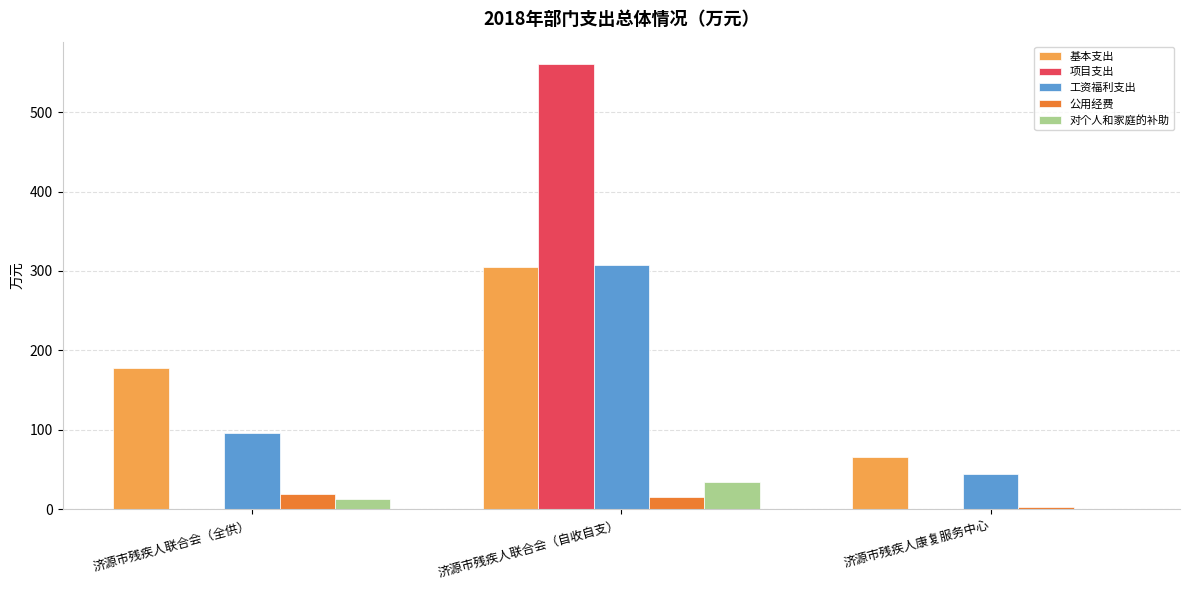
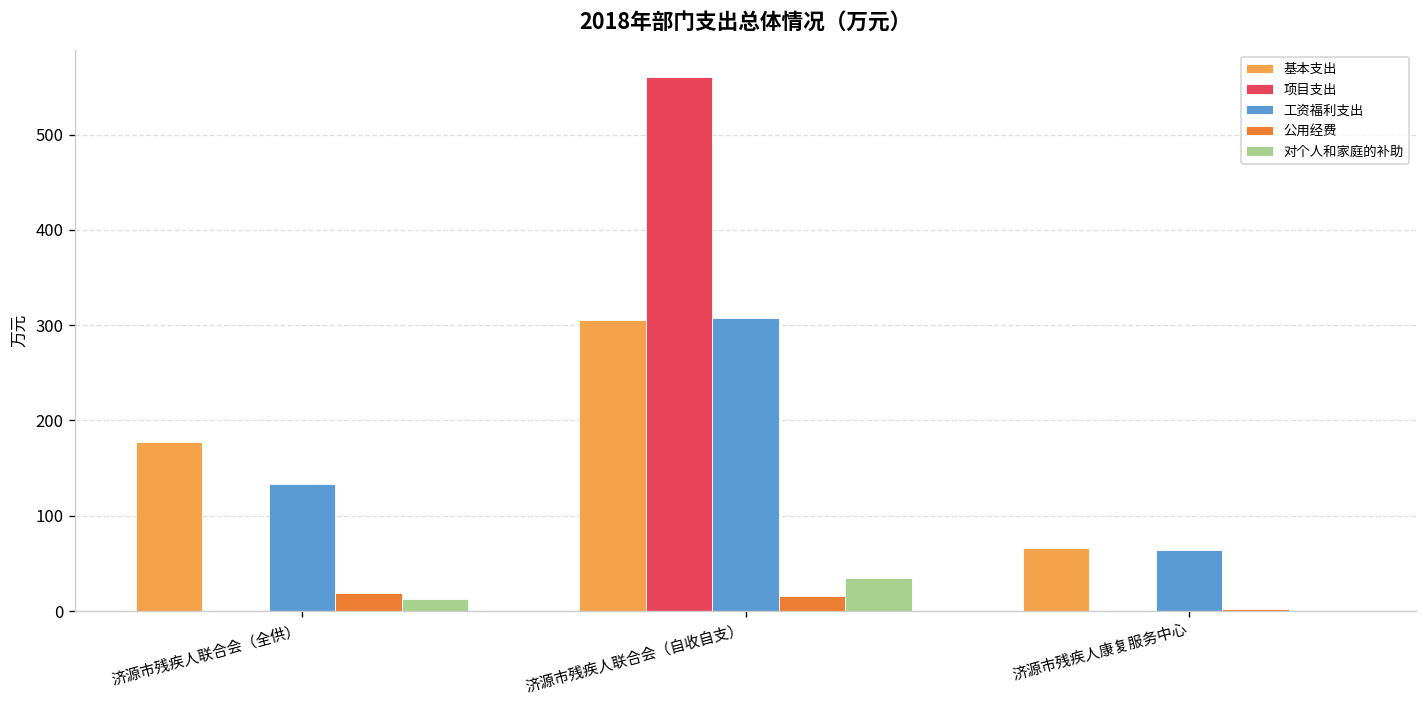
  {
    "项目支出": {
      "济源市残疾人联合会（全供）": 0,
      "济源市残疾人联合会（自收自支）": 560,
      "济源市残疾人康复服务中心": 0
    },
    "工资福利支出": {
-     "济源市残疾人联合会（全供）": 100,
+     "济源市残疾人联合会（全供）": 130,
      "济源市残疾人联合会（自收自支）": 310,
-     "济源市残疾人康复服务中心": 40
+     "济源市残疾人康复服务中心": 60
    },
    "对个人和家庭的补助": {
      "济源市残疾人联合会（全供）": 10,
      "济源市残疾人联合会（自收自支）": 30,
      "济源市残疾人康复服务中心": 0
    }
  }
